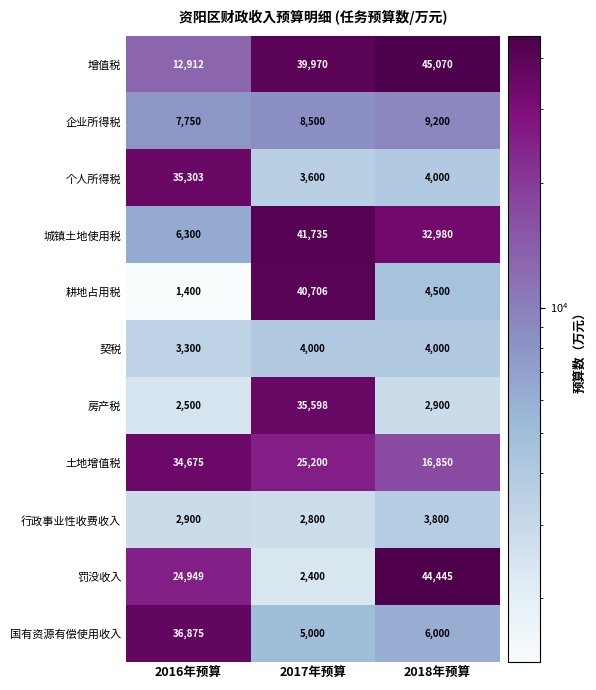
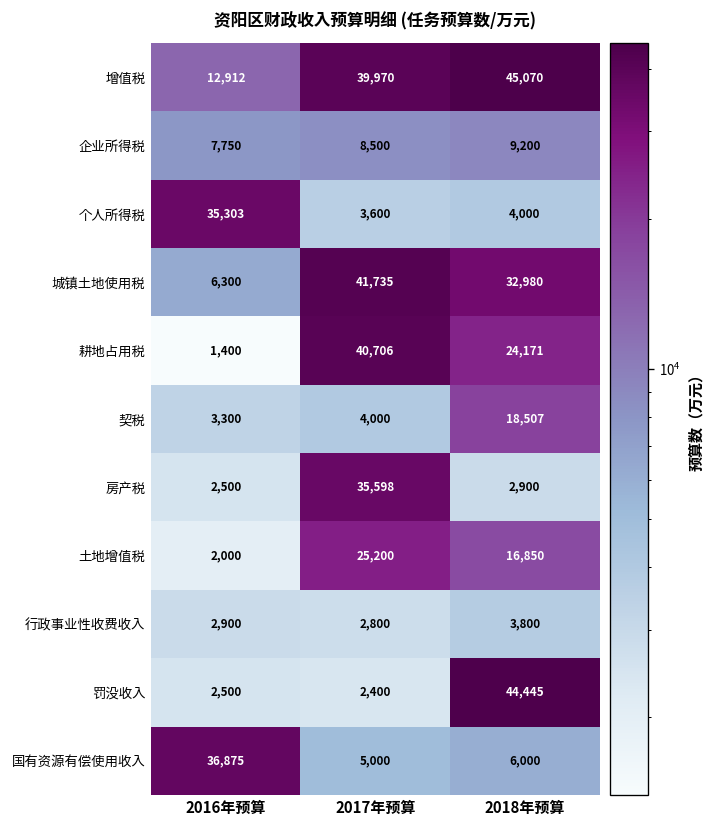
  {
    "增值税": {
      "2016年预算": "12,912",
      "2017年预算": "39,970",
      "2018年预算": "45,070"
    },
    "企业所得税": {
      "2016年预算": "7,750",
      "2017年预算": "8,500",
      "2018年预算": "9,200"
    },
    "个人所得税": {
      "2016年预算": "35,303",
      "2017年预算": "3,600",
      "2018年预算": "4,000"
    },
    "城镇土地使用税": {
      "2016年预算": "6,300",
      "2017年预算": "41,735",
      "2018年预算": "32,980"
    },
    "耕地占用税": {
      "2016年预算": "1,400",
      "2017年预算": "40,706",
-     "2018年预算": "4,500"
+     "2018年预算": "24,171"
    },
    "契税": {
      "2016年预算": "3,300",
      "2017年预算": "4,000",
-     "2018年预算": "4,000"
+     "2018年预算": "18,507"
    },
    "房产税": {
      "2016年预算": "2,500",
      "2017年预算": "35,598",
      "2018年预算": "2,900"
    },
    "土地增值税": {
-     "2016年预算": "34,675",
+     "2016年预算": "2,000",
      "2017年预算": "25,200",
      "2018年预算": "16,850"
    },
    "行政事业性收费收入": {
      "2016年预算": "2,900",
      "2017年预算": "2,800",
      "2018年预算": "3,800"
    },
    "罚没收入": {
-     "2016年预算": "24,949",
+     "2016年预算": "2,500",
      "2017年预算": "2,400",
      "2018年预算": "44,445"
    },
    "国有资源有偿使用收入": {
      "2016年预算": "36,875",
      "2017年预算": "5,000",
      "2018年预算": "6,000"
    }
  }
